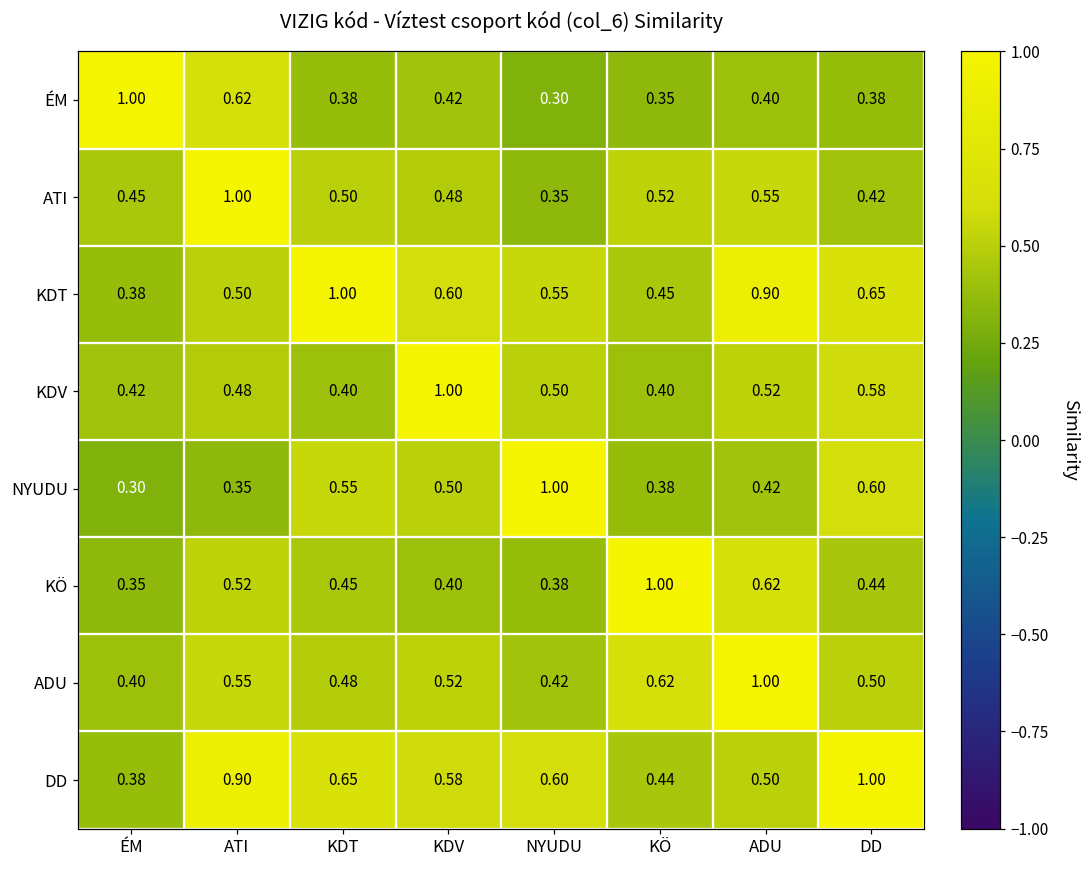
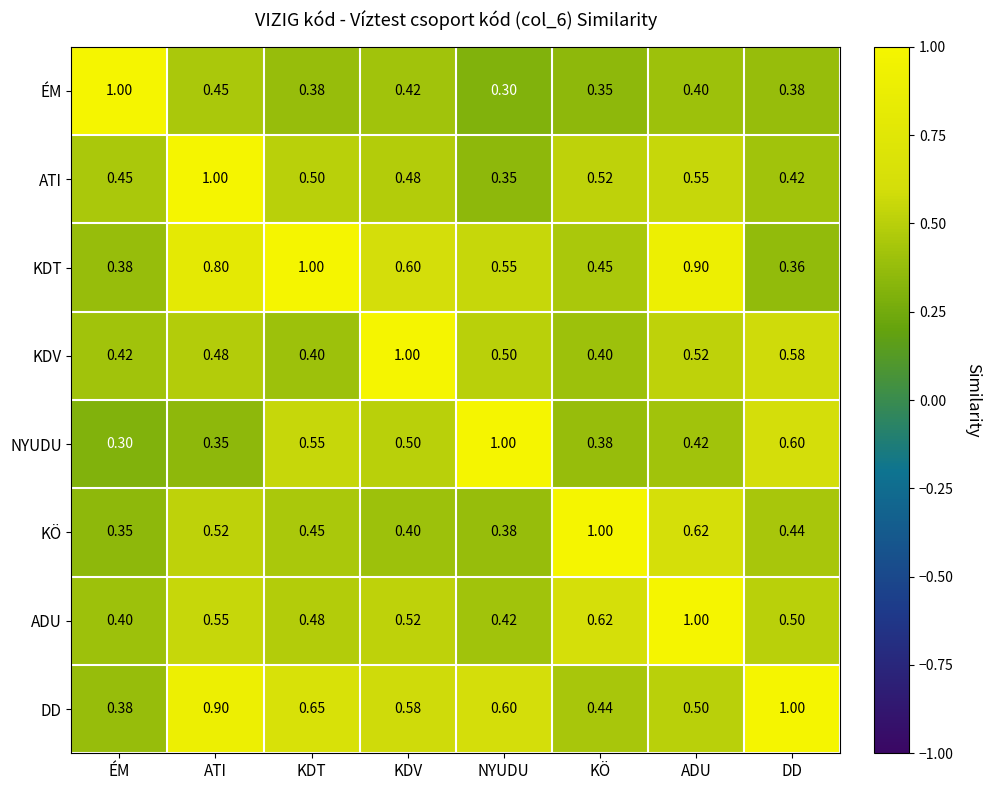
  {
    "ÉM": {
      "ÉM": 1.00,
-     "ATI": 0.62,
+     "ATI": 0.45,
      "KDT": 0.38,
      "KDV": 0.42,
      "NYUDU": 0.30,
      "KÖ": 0.35,
      "ADU": 0.40,
      "DD": 0.38
    },
    "ATI": {
      "ÉM": 0.45,
      "ATI": 1.00,
      "KDT": 0.50,
      "KDV": 0.48,
      "NYUDU": 0.35,
      "KÖ": 0.52,
      "ADU": 0.55,
      "DD": 0.42
    },
    "KDT": {
      "ÉM": 0.38,
-     "ATI": 0.50,
+     "ATI": 0.80,
      "KDT": 1.00,
      "KDV": 0.60,
      "NYUDU": 0.55,
      "KÖ": 0.45,
      "ADU": 0.90,
-     "DD": 0.65
+     "DD": 0.36
    },
    "KDV": {
      "ÉM": 0.42,
      "ATI": 0.48,
      "KDT": 0.40,
      "KDV": 1.00,
      "NYUDU": 0.50,
      "KÖ": 0.40,
      "ADU": 0.52,
      "DD": 0.58
    },
    "NYUDU": {
      "ÉM": 0.30,
      "ATI": 0.35,
      "KDT": 0.55,
      "KDV": 0.50,
      "NYUDU": 1.00,
      "KÖ": 0.38,
      "ADU": 0.42,
      "DD": 0.60
    },
    "KÖ": {
      "ÉM": 0.35,
      "ATI": 0.52,
      "KDT": 0.45,
      "KDV": 0.40,
      "NYUDU": 0.38,
      "KÖ": 1.00,
      "ADU": 0.62,
      "DD": 0.44
    },
    "ADU": {
      "ÉM": 0.40,
      "ATI": 0.55,
      "KDT": 0.48,
      "KDV": 0.52,
      "NYUDU": 0.42,
      "KÖ": 0.62,
      "ADU": 1.00,
      "DD": 0.50
    },
    "DD": {
      "ÉM": 0.38,
      "ATI": 0.90,
      "KDT": 0.65,
      "KDV": 0.58,
      "NYUDU": 0.60,
      "KÖ": 0.44,
      "ADU": 0.50,
      "DD": 1.00
    }
  }
